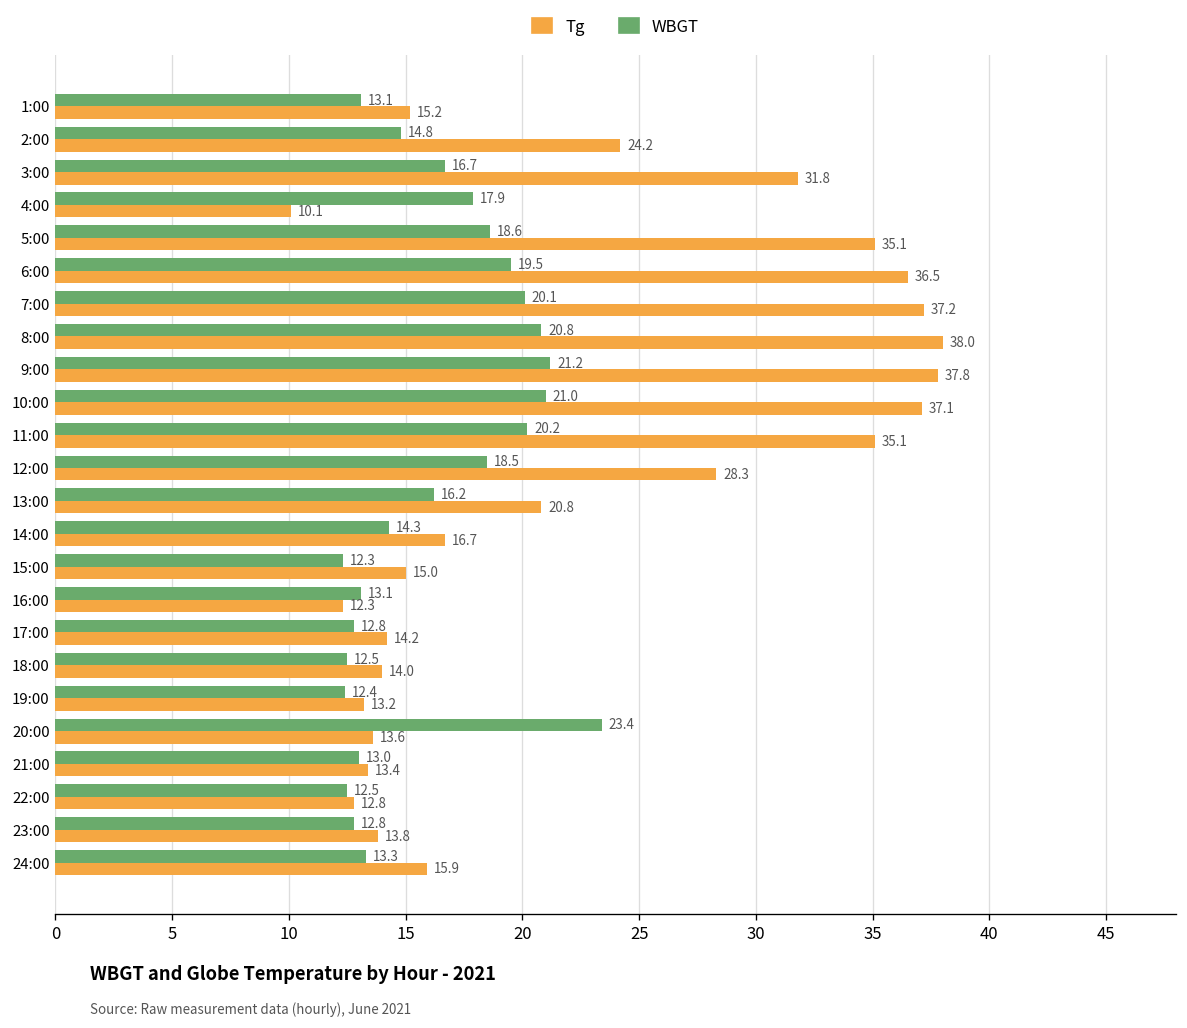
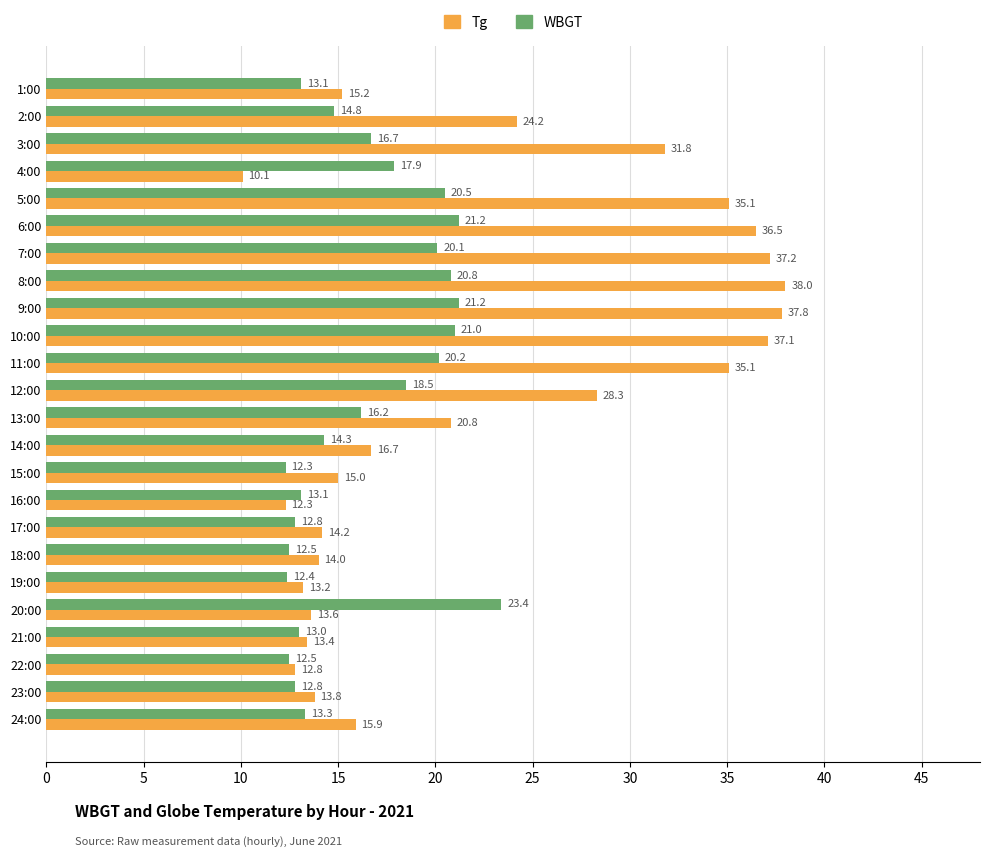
  {
    "Tg": {
      "1:00": 15.2,
      "2:00": 24.2,
      "3:00": 31.8,
      "4:00": 10.1,
      "5:00": 35.1,
      "6:00": 36.5,
      "7:00": 37.2,
      "8:00": 38.0,
      "9:00": 37.8,
      "10:00": 37.1,
      "11:00": 35.1,
      "12:00": 28.3,
      "13:00": 20.8,
      "14:00": 16.7,
      "15:00": 15.0,
      "16:00": 12.3,
      "17:00": 14.2,
      "18:00": 14.0,
      "19:00": 13.2,
      "20:00": 13.6,
      "21:00": 13.4,
      "22:00": 12.8,
      "23:00": 13.8,
      "24:00": 15.9
    },
    "WBGT": {
      "1:00": 13.1,
      "2:00": 14.8,
      "3:00": 16.7,
      "4:00": 17.9,
-     "5:00": 18.6,
-     "6:00": 19.5,
+     "5:00": 20.5,
+     "6:00": 21.2,
      "7:00": 20.1,
      "8:00": 20.8,
      "9:00": 21.2,
      "10:00": 21.0,
      "11:00": 20.2,
      "12:00": 18.5,
      "13:00": 16.2,
      "14:00": 14.3,
      "15:00": 12.3,
      "16:00": 13.1,
      "17:00": 12.8,
      "18:00": 12.5,
      "19:00": 12.4,
      "20:00": 23.4,
      "21:00": 13.0,
      "22:00": 12.5,
      "23:00": 12.8,
      "24:00": 13.3
    }
  }
